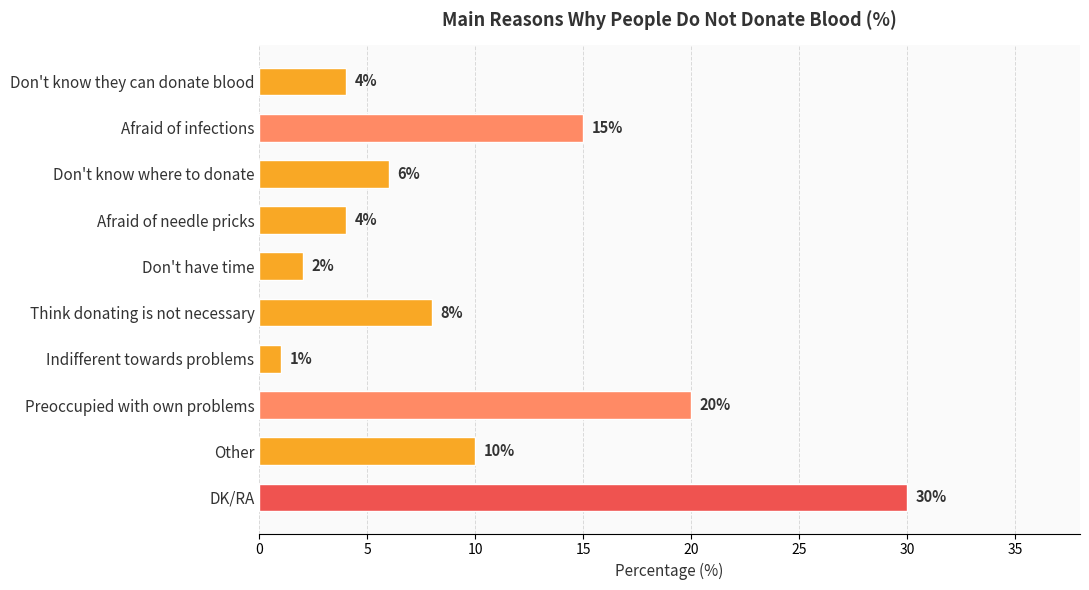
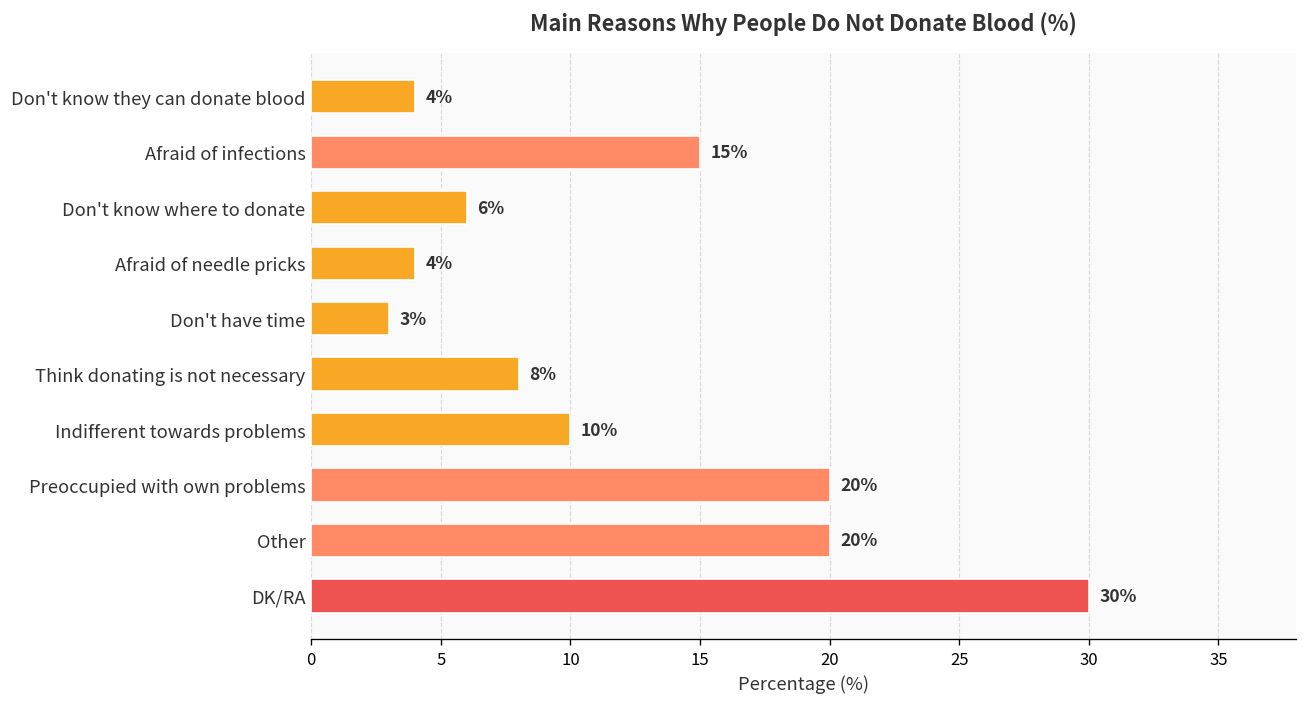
  {
    "Don't know they can donate blood": "4%",
    "Afraid of infections": "15%",
    "Don't know where to donate": "6%",
    "Afraid of needle pricks": "4%",
-   "Don't have time": "2%",
+   "Don't have time": "3%",
    "Think donating is not necessary": "8%",
-   "Indifferent towards problems": "1%",
+   "Indifferent towards problems": "10%",
    "Preoccupied with own problems": "20%",
-   "Other": "10%",
+   "Other": "20%",
    "DK/RA": "30%"
  }
